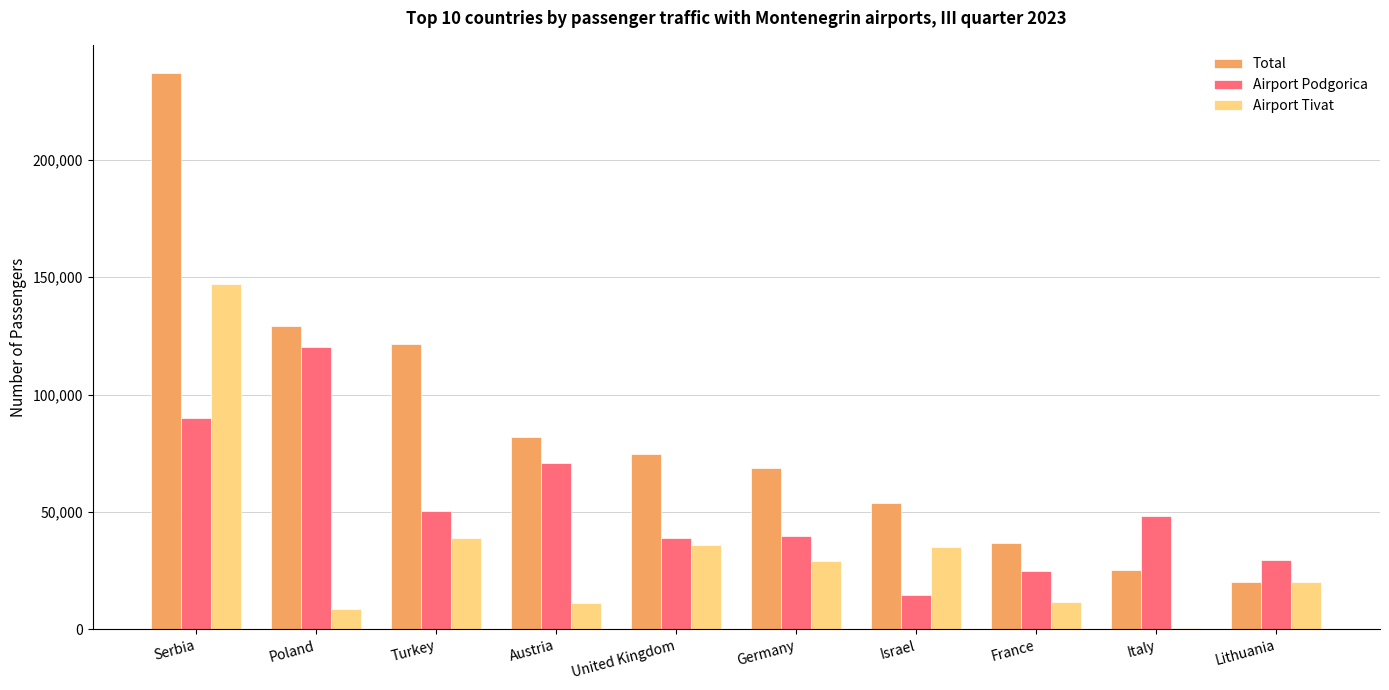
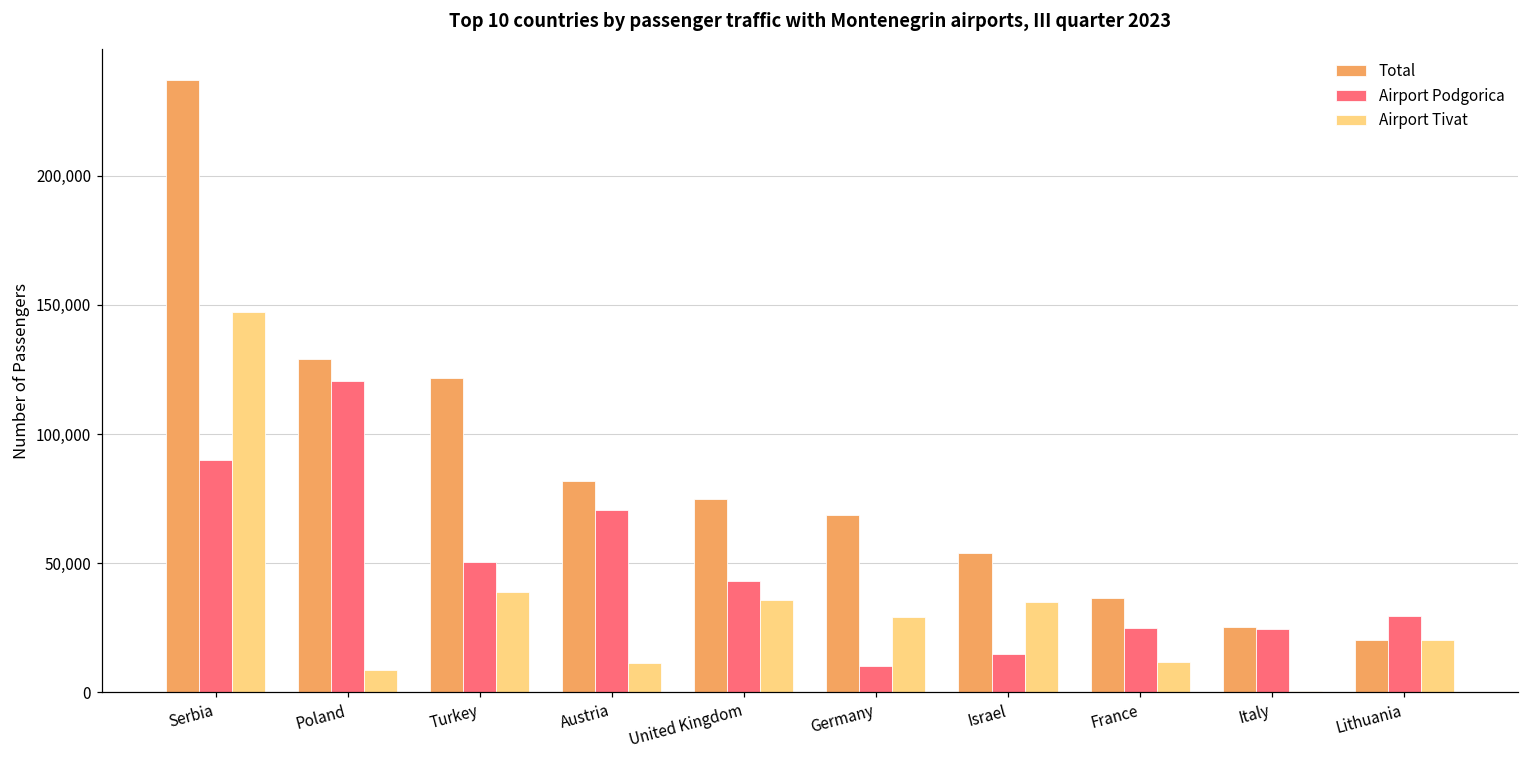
  {
    "Airport Podgorica": {
      "Serbia": "90,000",
      "Poland": "120,000",
      "Turkey": "50,000",
      "Austria": "71,000",
-     "United Kingdom": "39,000",
-     "Germany": "40,000",
+     "United Kingdom": "43,000",
+     "Germany": "10,000",
      "Israel": "15,000",
      "France": "25,000",
-     "Italy": "48,000",
+     "Italy": "25,000",
      "Lithuania": "30,000"
    }
  }
